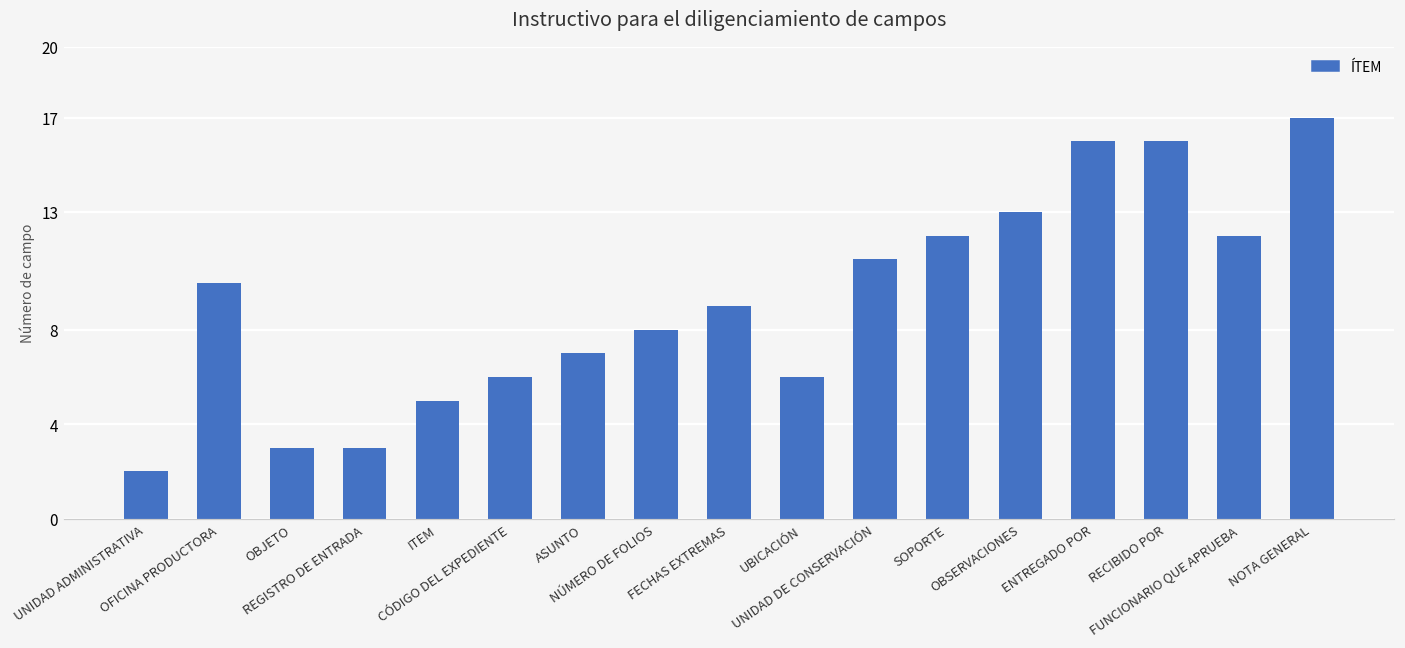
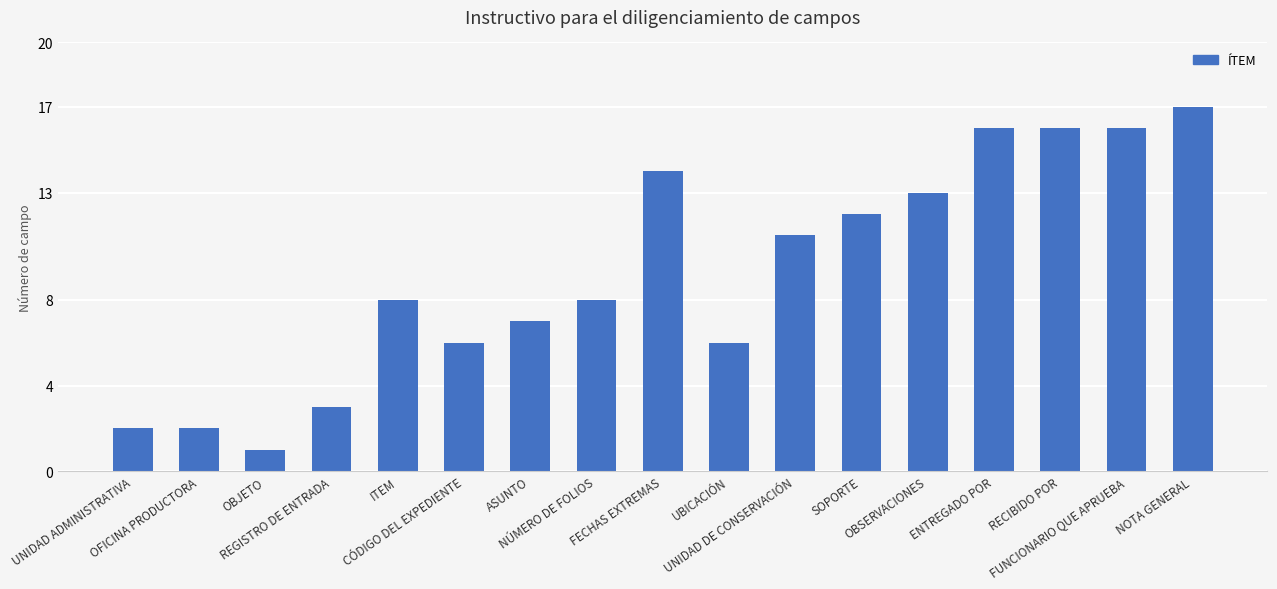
  {
    "UNIDAD ADMINISTRATIVA": 2,
-   "OFICINA PRODUCTORA": 10,
-   "OBJETO": 3,
+   "OFICINA PRODUCTORA": 2,
+   "OBJETO": 1,
    "REGISTRO DE ENTRADA": 3,
-   "ITEM": 5,
+   "ITEM": 8,
    "CÓDIGO DEL EXPEDIENTE": 6,
    "ASUNTO": 7,
    "NÚMERO DE FOLIOS": 8,
-   "FECHAS EXTREMAS": 9,
+   "FECHAS EXTREMAS": 14,
    "UBICACIÓN": 6,
    "UNIDAD DE CONSERVACIÓN": 11,
    "SOPORTE": 12,
    "OBSERVACIONES": 13,
    "ENTREGADO POR": 16,
    "RECIBIDO POR": 16,
-   "FUNCIONARIO QUE APRUEBA": 12,
+   "FUNCIONARIO QUE APRUEBA": 16,
    "NOTA GENERAL": 17
  }
